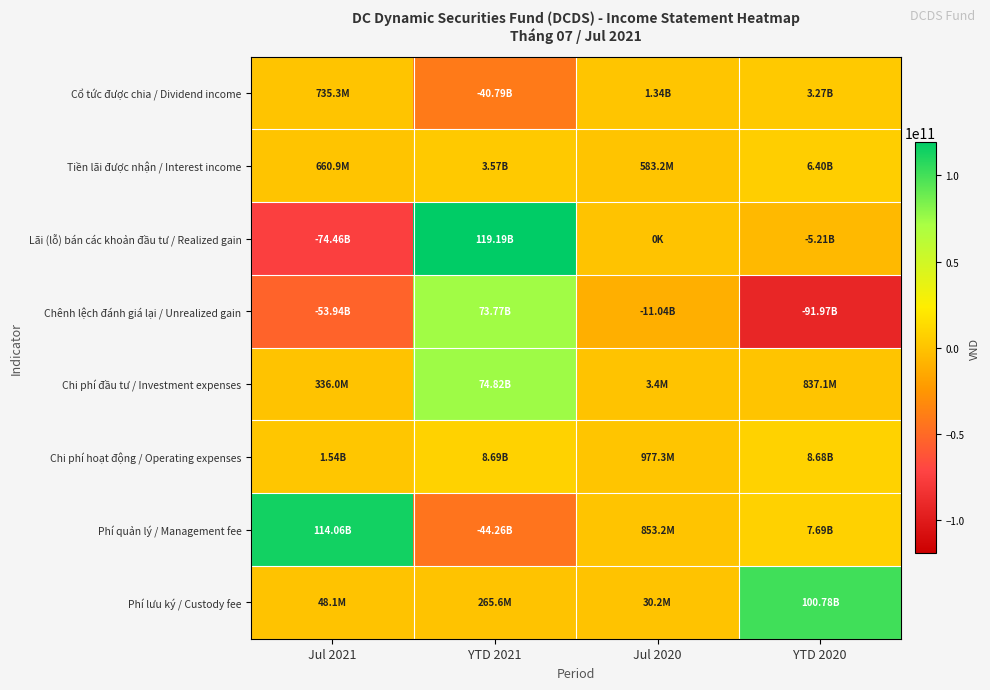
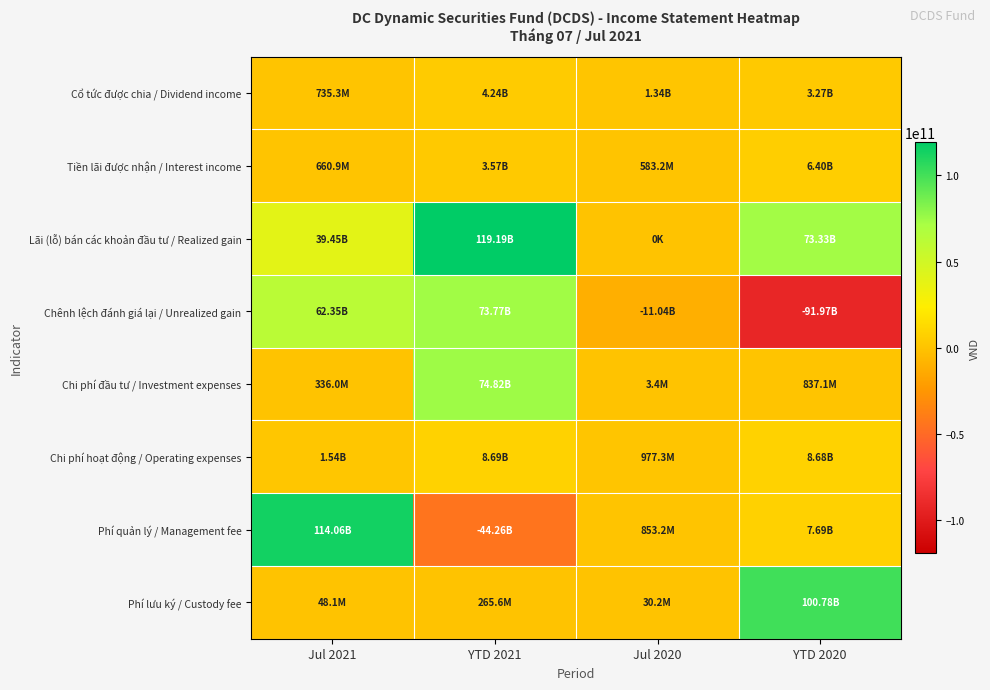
  {
    "Cổ tức được chia / Dividend income": {
      "Jul 2021": "735.3M",
-     "YTD 2021": "-40.79B",
+     "YTD 2021": "4.24B",
      "Jul 2020": "1.34B",
      "YTD 2020": "3.27B"
    },
    "Tiền lãi được nhận / Interest income": {
      "Jul 2021": "660.9M",
      "YTD 2021": "3.57B",
      "Jul 2020": "583.2M",
      "YTD 2020": "6.40B"
    },
    "Lãi (lỗ) bán các khoản đầu tư / Realized gain": {
-     "Jul 2021": "-74.46B",
+     "Jul 2021": "39.45B",
      "YTD 2021": "119.19B",
      "Jul 2020": "0K",
-     "YTD 2020": "-5.21B"
+     "YTD 2020": "73.33B"
    },
    "Chênh lệch đánh giá lại / Unrealized gain": {
-     "Jul 2021": "-53.94B",
+     "Jul 2021": "62.35B",
      "YTD 2021": "73.77B",
      "Jul 2020": "-11.04B",
      "YTD 2020": "-91.97B"
    },
    "Chi phí đầu tư / Investment expenses": {
      "Jul 2021": "336.0M",
      "YTD 2021": "74.82B",
      "Jul 2020": "3.4M",
      "YTD 2020": "837.1M"
    },
    "Chi phí hoạt động / Operating expenses": {
      "Jul 2021": "1.54B",
      "YTD 2021": "8.69B",
      "Jul 2020": "977.3M",
      "YTD 2020": "8.68B"
    },
    "Phí quản lý / Management fee": {
      "Jul 2021": "114.06B",
      "YTD 2021": "-44.26B",
      "Jul 2020": "853.2M",
      "YTD 2020": "7.69B"
    },
    "Phí lưu ký / Custody fee": {
      "Jul 2021": "48.1M",
      "YTD 2021": "265.6M",
      "Jul 2020": "30.2M",
      "YTD 2020": "100.78B"
    }
  }
